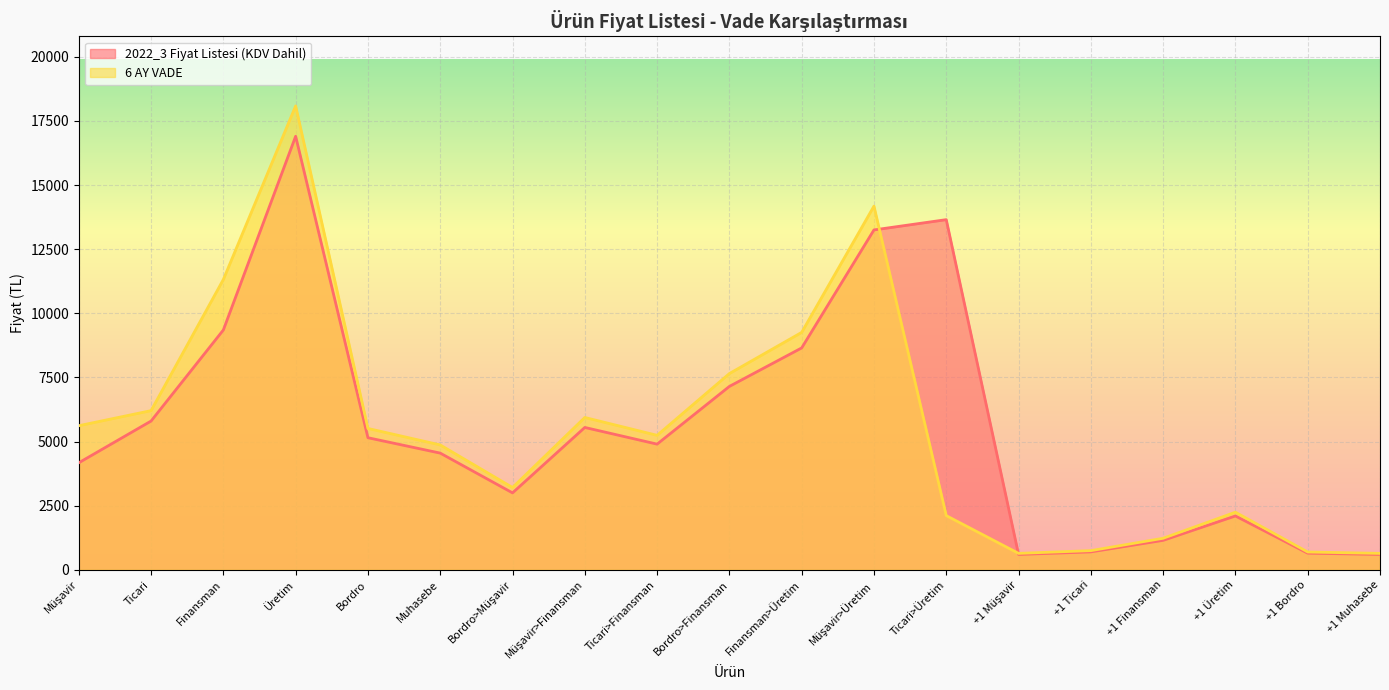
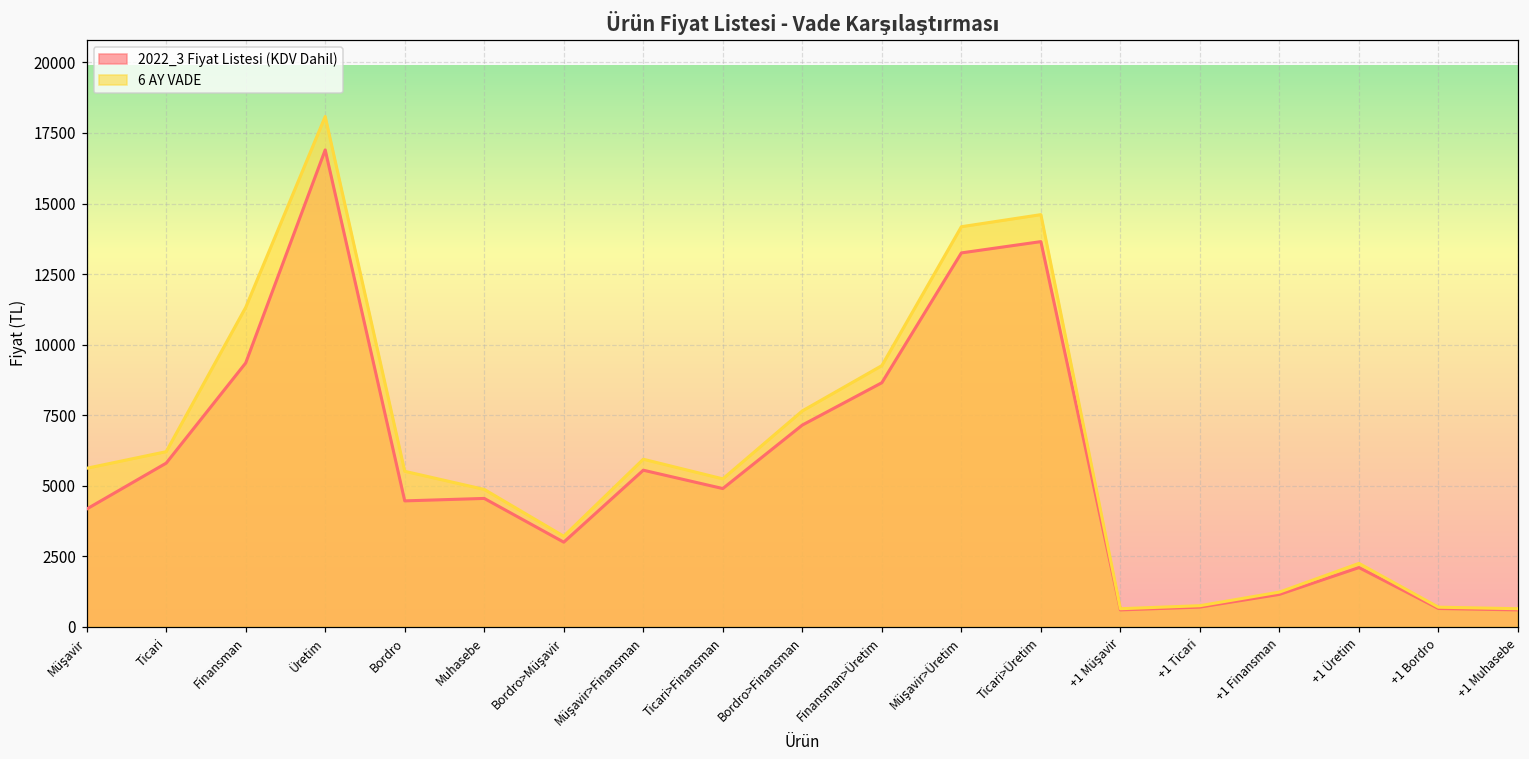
  {
    "2022_3 Fiyat Listesi (KDV Dahil)": {
      "Müşavir": 4200,
      "Ticari": 5800,
      "Finansman": 9400,
      "Üretim": 16900,
-     "Bordro": 5200,
+     "Bordro": 4500,
      "Muhasebe": 4600,
      "Bordro>Müşavir": 3000,
      "Müşavir>Finansman": 5600,
      "Ticari>Finansman": 4900,
      "Bordro>Finansman": 7200,
      "Finansman>Üretim": 8700,
      "Müşavir>Üretim": 13300,
      "Ticari>Üretim": 13700,
      "+1 Üretim": 2100
    },
    "6 AY VADE": {
      "Müşavir": 5600,
      "Ticari": 6200,
      "Finansman": 11300,
      "Üretim": 18100,
      "Bordro": 5500,
      "Muhasebe": 4900,
      "Bordro>Müşavir": 3200,
      "Müşavir>Finansman": 5900,
      "Ticari>Finansman": 5200,
      "Bordro>Finansman": 7700,
      "Finansman>Üretim": 9300,
      "Müşavir>Üretim": 14200,
-     "Ticari>Üretim": 2100,
+     "Ticari>Üretim": 14600,
      "+1 Üretim": 2200
    }
  }
